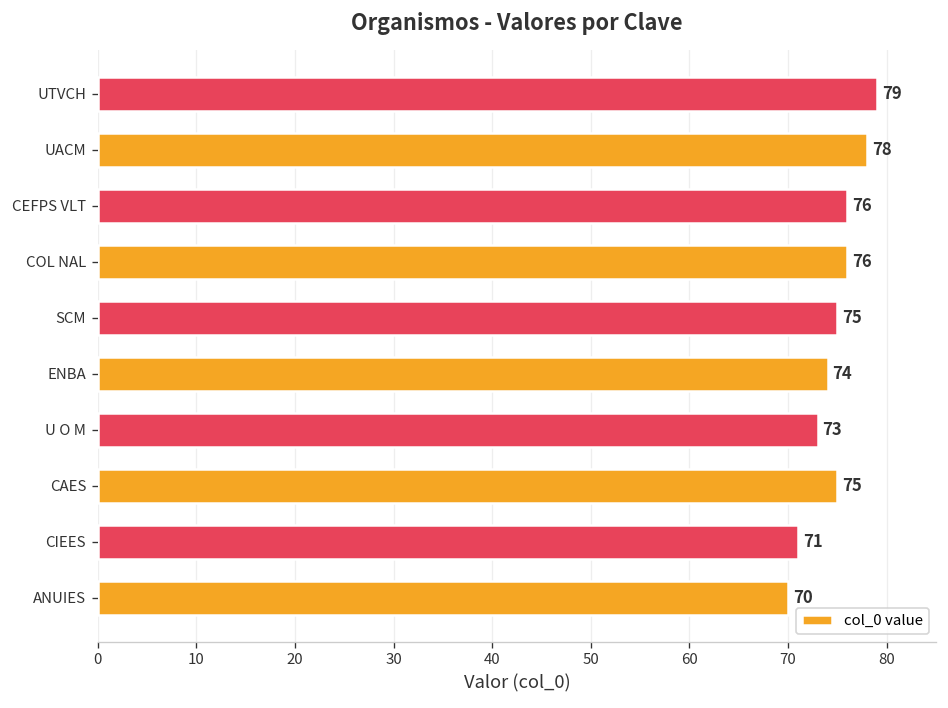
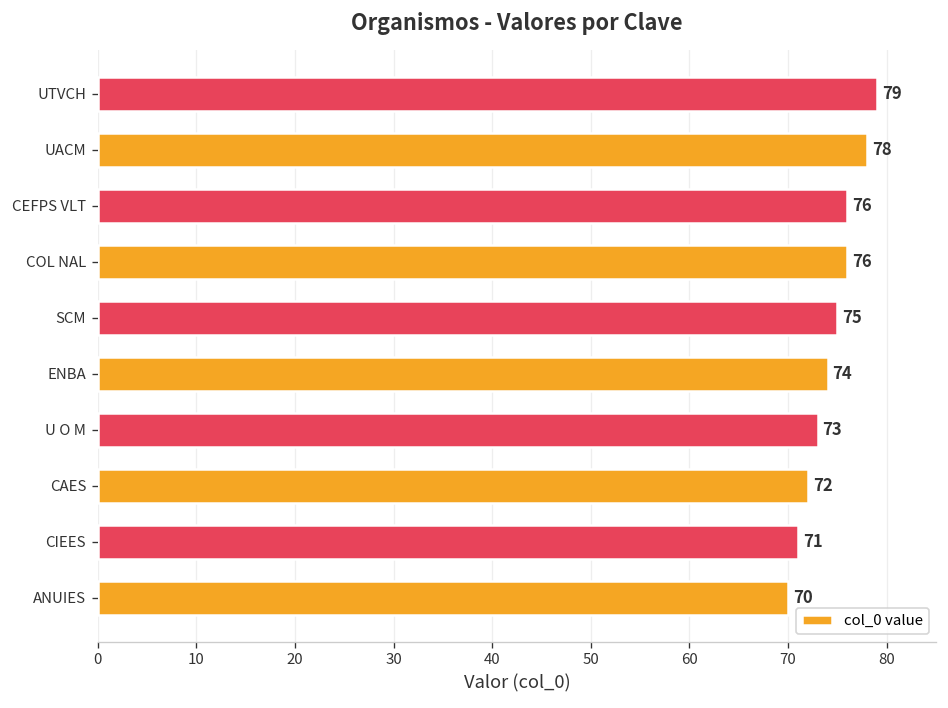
  {
    "UTVCH": 79,
    "UACM": 78,
    "CEFPS VLT": 76,
    "COL NAL": 76,
    "SCM": 75,
    "ENBA": 74,
    "U O M": 73,
-   "CAES": 75,
+   "CAES": 72,
    "CIEES": 71,
    "ANUIES": 70
  }
